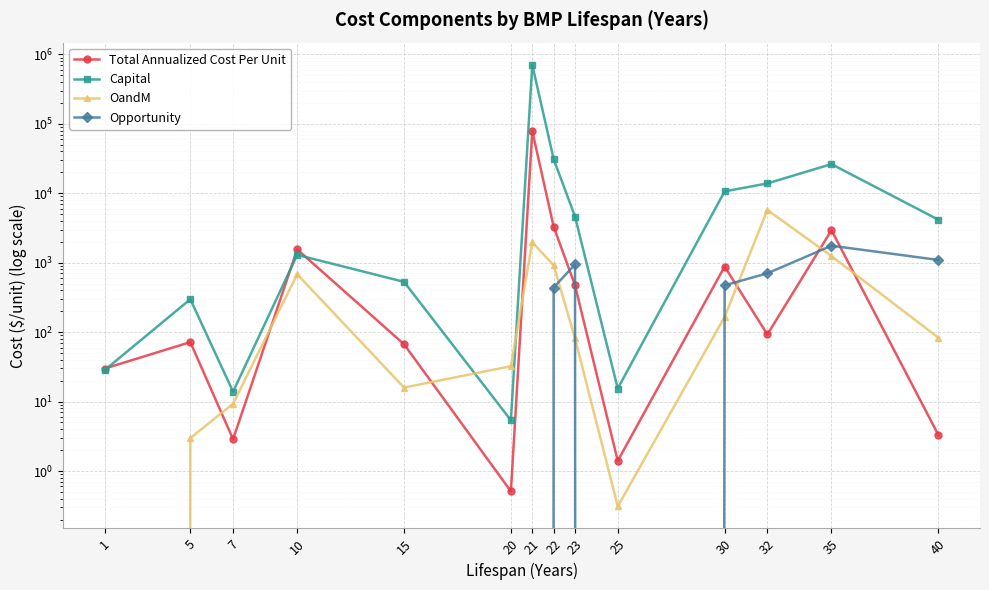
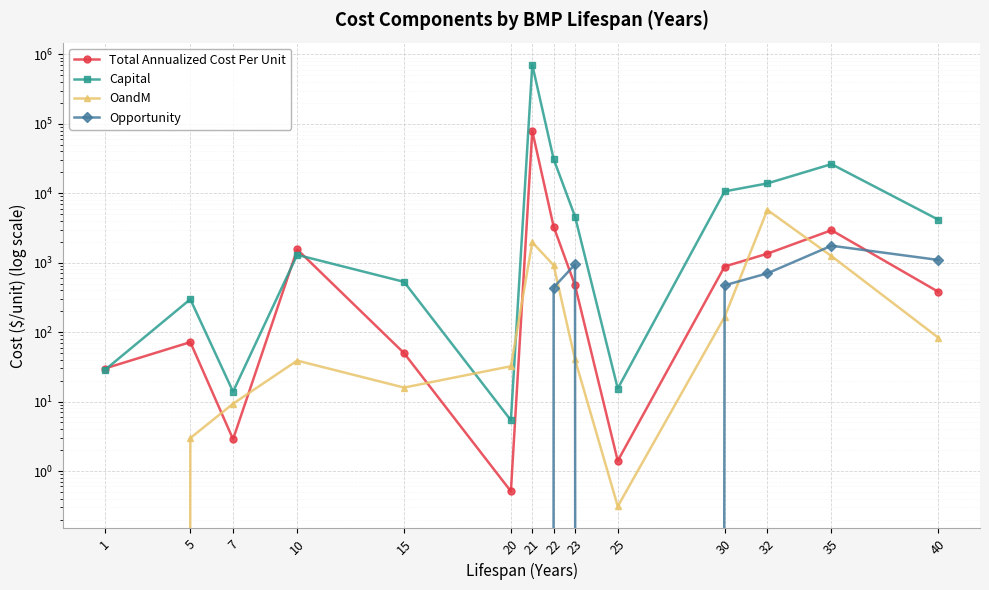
  {
    "Total Annualized Cost Per Unit": {
      "5": 70,
      "7": 3,
      "10": 1600,
-     "15": 70,
+     "15": 50,
      "20": 0.5,
      "21": 80000,
      "22": 3000,
      "23": 500,
      "25": 1.4,
      "30": 900,
-     "32": 90,
+     "32": 1300,
      "35": 2900,
-     "40": 3
+     "40": 400
    },
    "OandM": {
      "5": 3,
      "7": 9,
-     "10": 700,
+     "10": 40,
      "15": 16,
      "20": 30,
      "21": 2000,
      "22": 900,
-     "23": 80,
+     "23": 40,
      "25": 0.3,
      "30": 170,
      "32": 6000,
      "35": 1200,
      "40": 80
    }
  }
